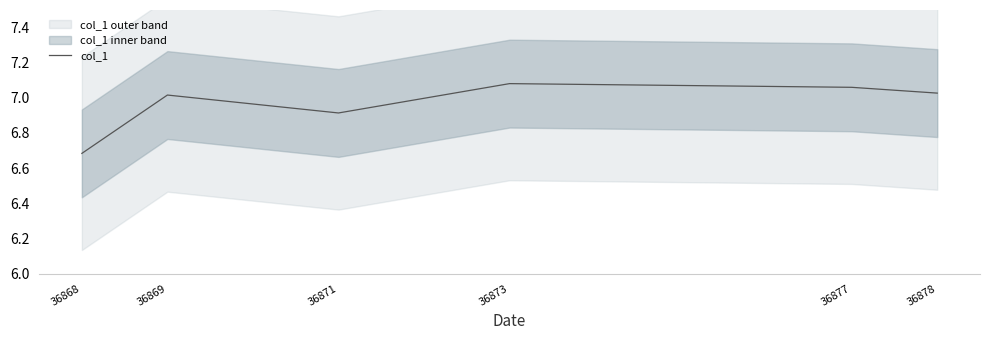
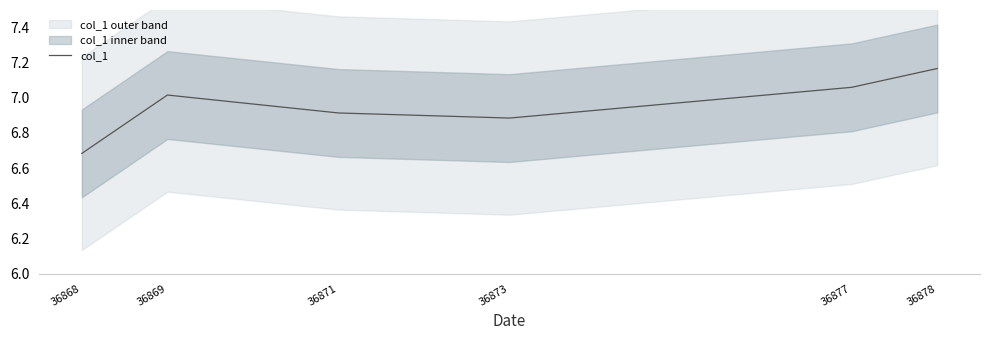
  {
    "col_1": {
      "36868": 6.68,
      "36869": 7.02,
      "36871": 6.91,
-     "36873": 7.08,
+     "36873": 6.89,
      "36877": 7.06,
-     "36878": 7.03
+     "36878": 7.17
    }
  }
